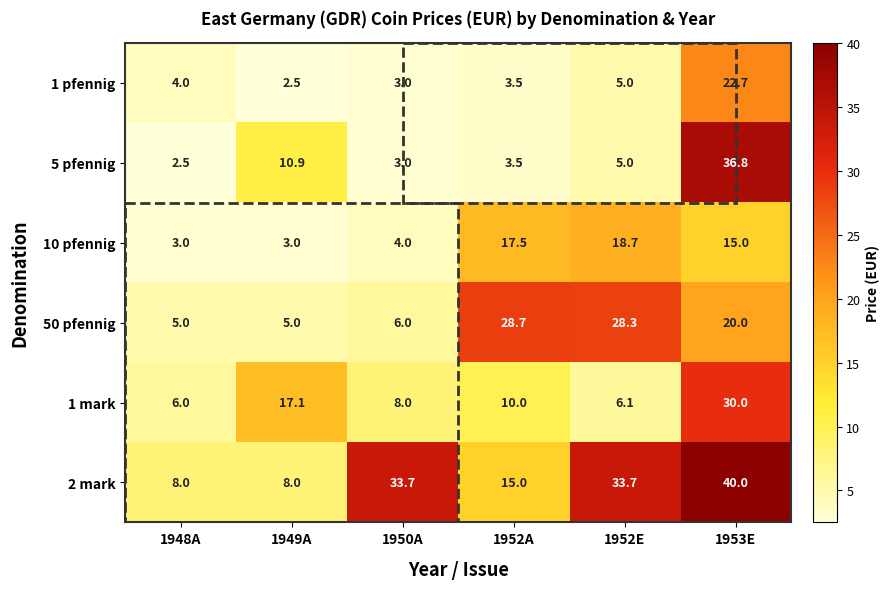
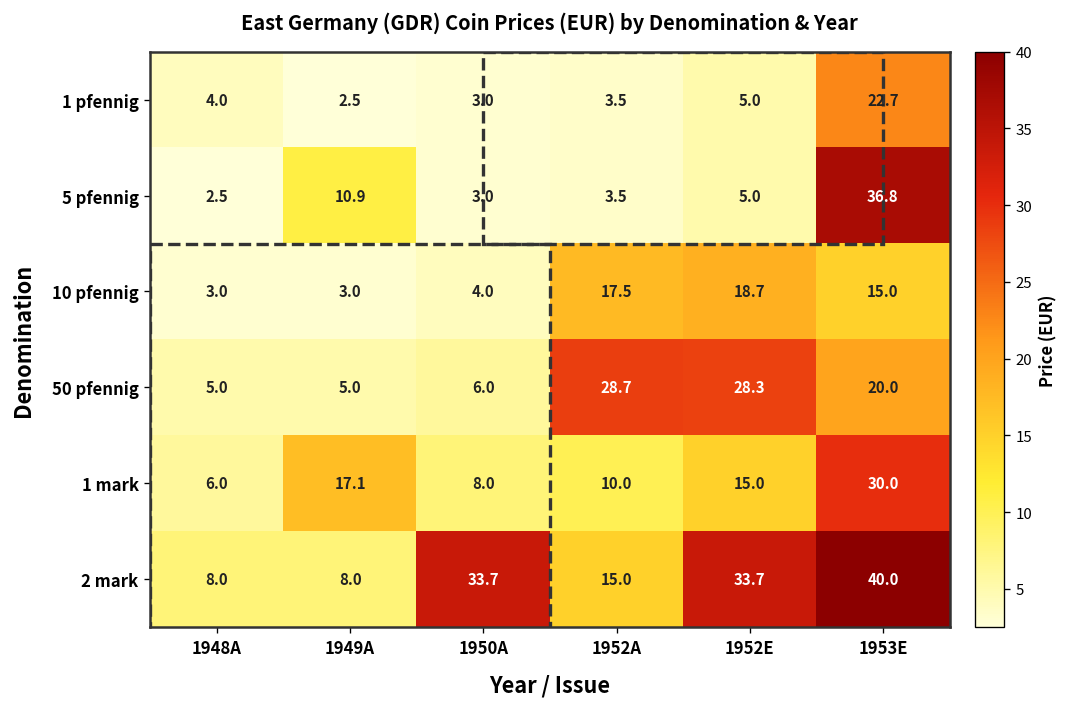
  {
    "1 pfennig": {
      "1948A": 4.0,
      "1949A": 2.5,
      "1950A": 3.0,
      "1952A": 3.5,
      "1952E": 5.0,
      "1953E": 22.7
    },
    "5 pfennig": {
      "1948A": 2.5,
      "1949A": 10.9,
      "1950A": 3.0,
      "1952A": 3.5,
      "1952E": 5.0,
      "1953E": 36.8
    },
    "10 pfennig": {
      "1948A": 3.0,
      "1949A": 3.0,
      "1950A": 4.0,
      "1952A": 17.5,
      "1952E": 18.7,
      "1953E": 15.0
    },
    "50 pfennig": {
      "1948A": 5.0,
      "1949A": 5.0,
      "1950A": 6.0,
      "1952A": 28.7,
      "1952E": 28.3,
      "1953E": 20.0
    },
    "1 mark": {
      "1948A": 6.0,
      "1949A": 17.1,
      "1950A": 8.0,
      "1952A": 10.0,
-     "1952E": 6.1,
+     "1952E": 15.0,
      "1953E": 30.0
    },
    "2 mark": {
      "1948A": 8.0,
      "1949A": 8.0,
      "1950A": 33.7,
      "1952A": 15.0,
      "1952E": 33.7,
      "1953E": 40.0
    }
  }
